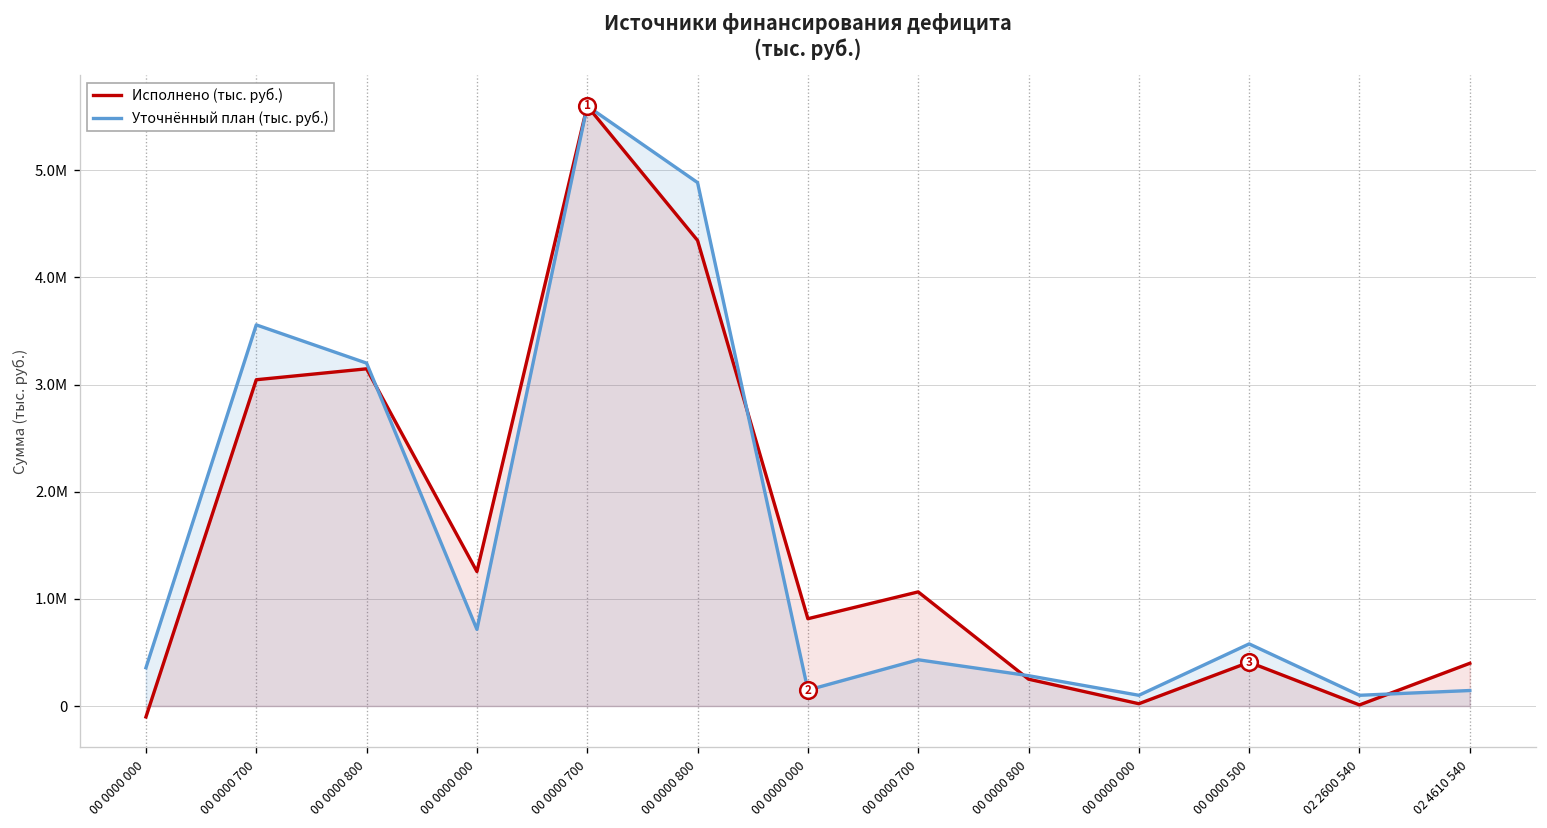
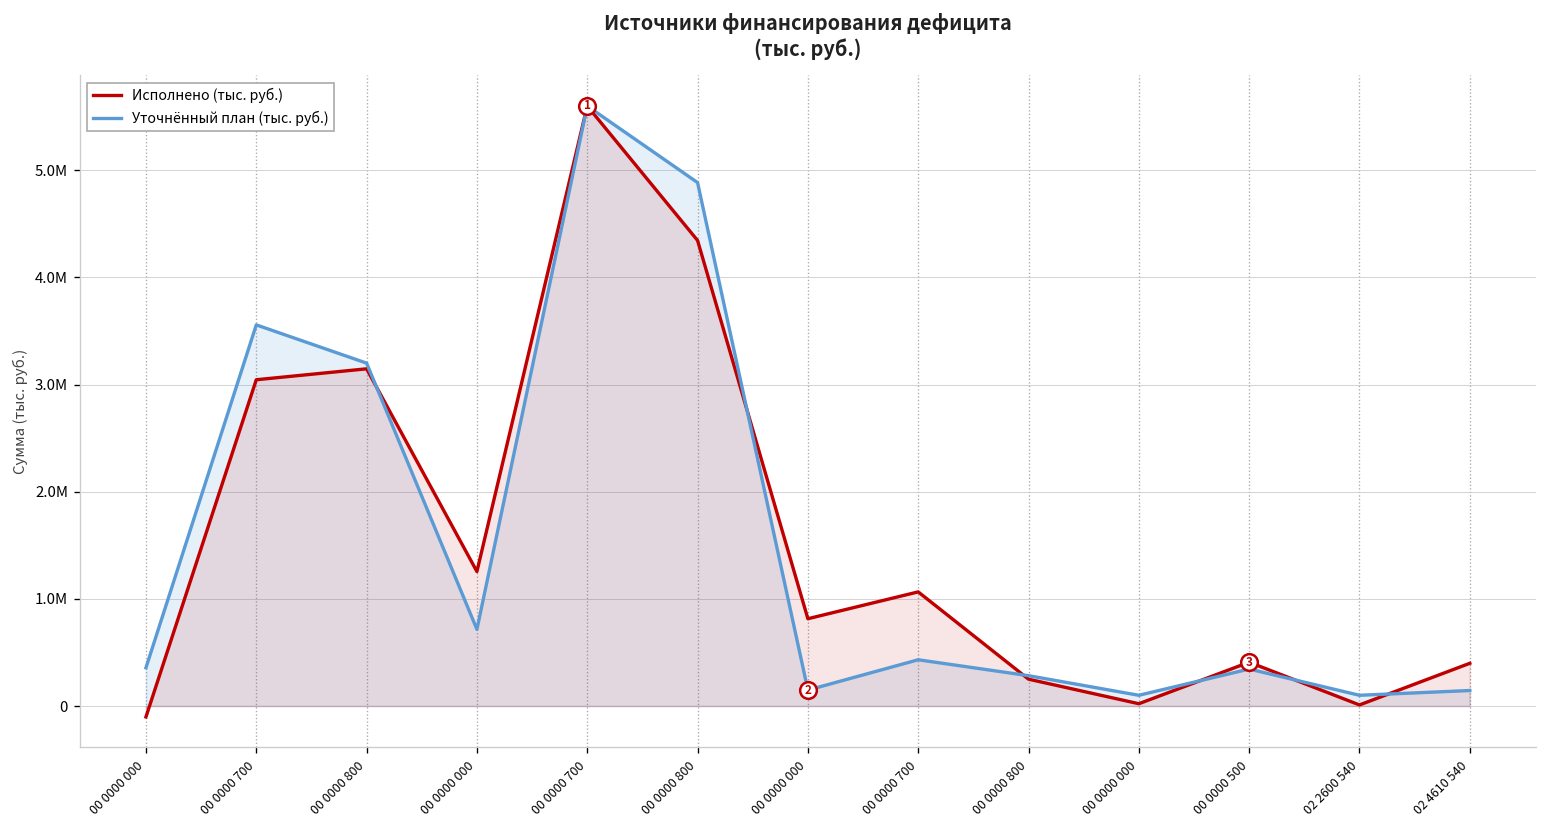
  {
    "Уточнённый план (тыс. руб.)": {
-     "00 0000 500": 600000,
+     "00 0000 500": 300000,
      "02 2600 540": 100000,
      "02 4610 540": 100000
    }
  }
